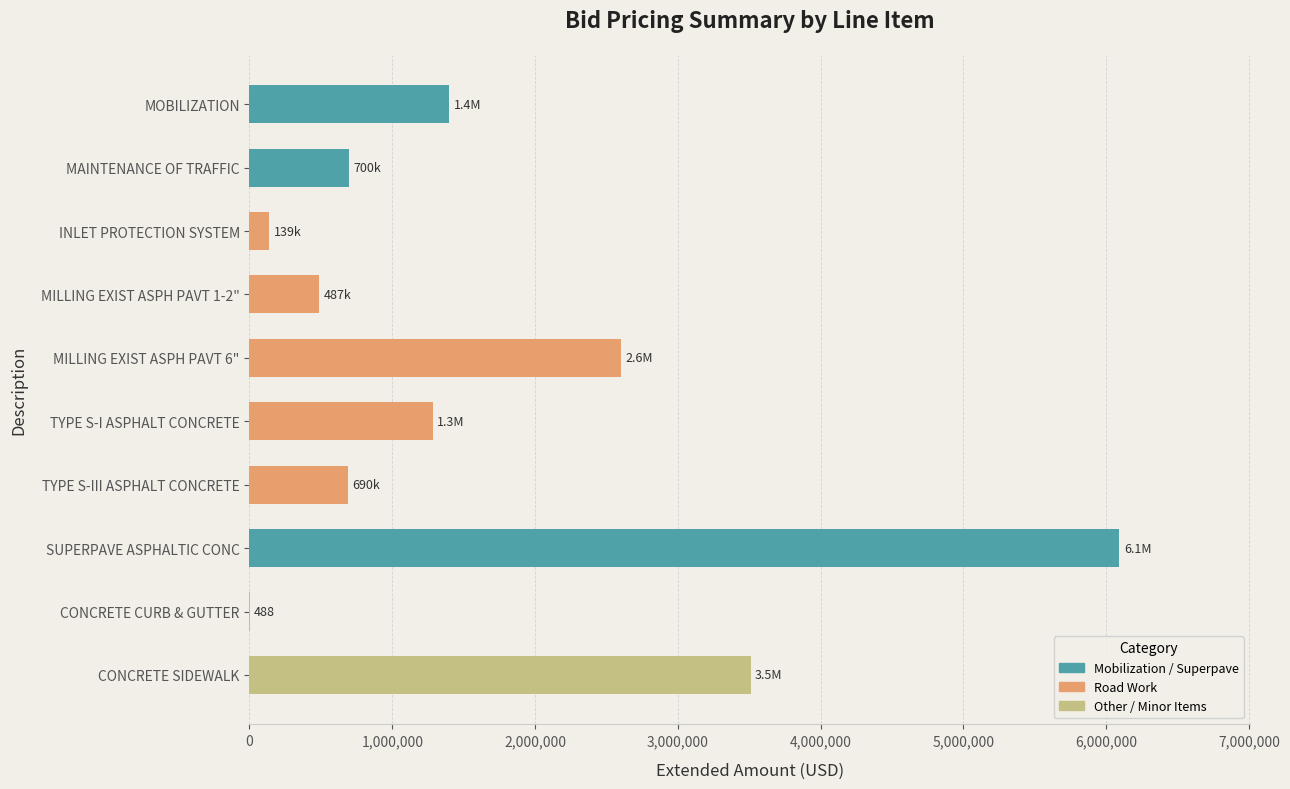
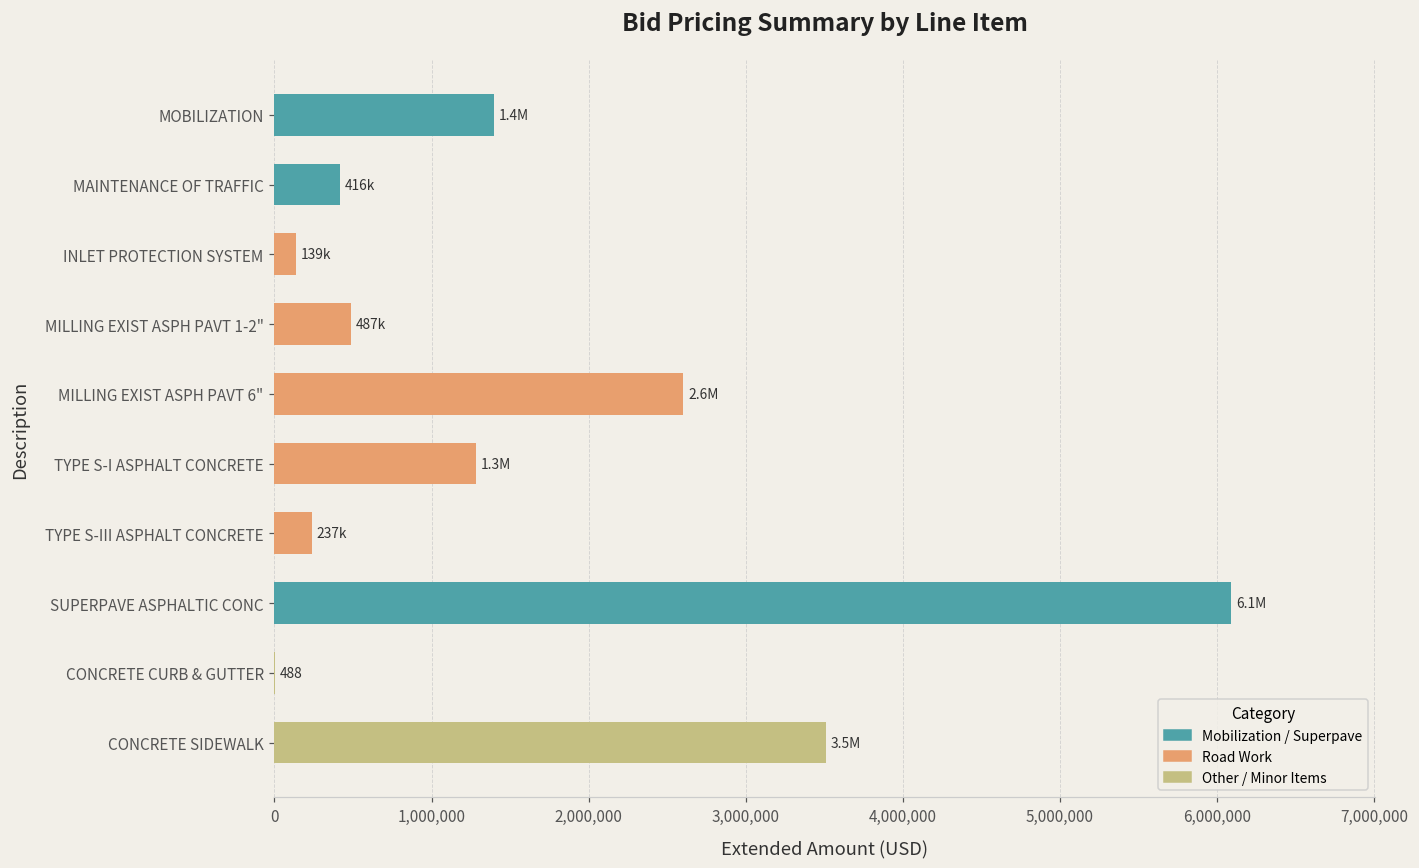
  {
    "MOBILIZATION": "1.4M",
-   "MAINTENANCE OF TRAFFIC": "700k",
+   "MAINTENANCE OF TRAFFIC": "416k",
    "INLET PROTECTION SYSTEM": "139k",
    "MILLING EXIST ASPH PAVT 1-2\"": "487k",
    "MILLING EXIST ASPH PAVT 6\"": "2.6M",
    "TYPE S-I ASPHALT CONCRETE": "1.3M",
-   "TYPE S-III ASPHALT CONCRETE": "690k",
+   "TYPE S-III ASPHALT CONCRETE": "237k",
    "SUPERPAVE ASPHALTIC CONC": "6.1M",
    "CONCRETE CURB & GUTTER": "488",
    "CONCRETE SIDEWALK": "3.5M"
  }
